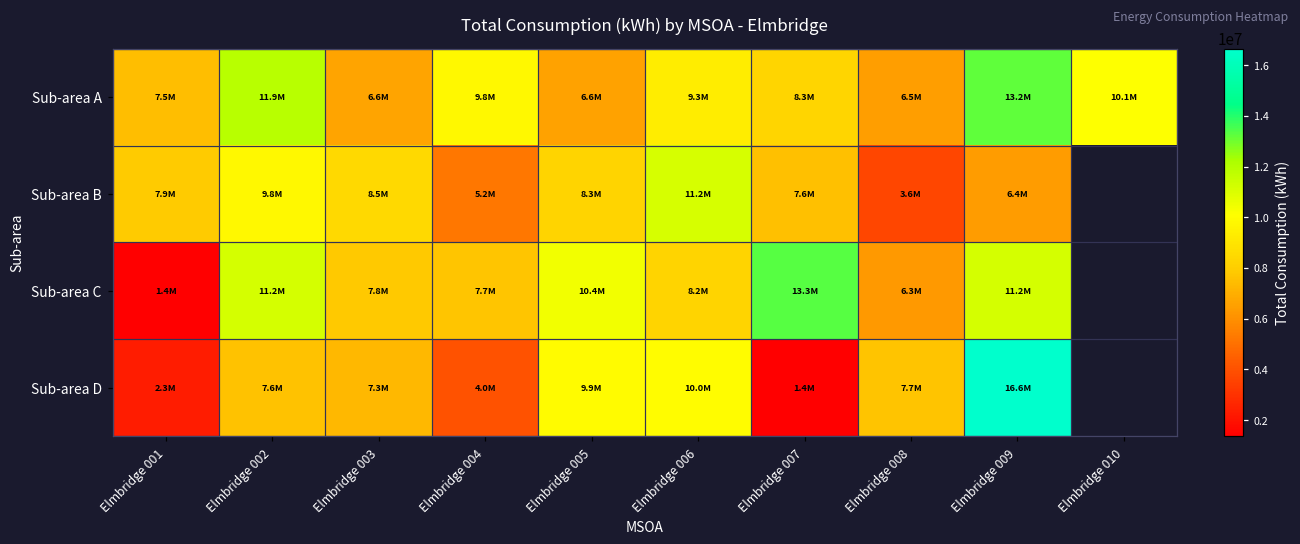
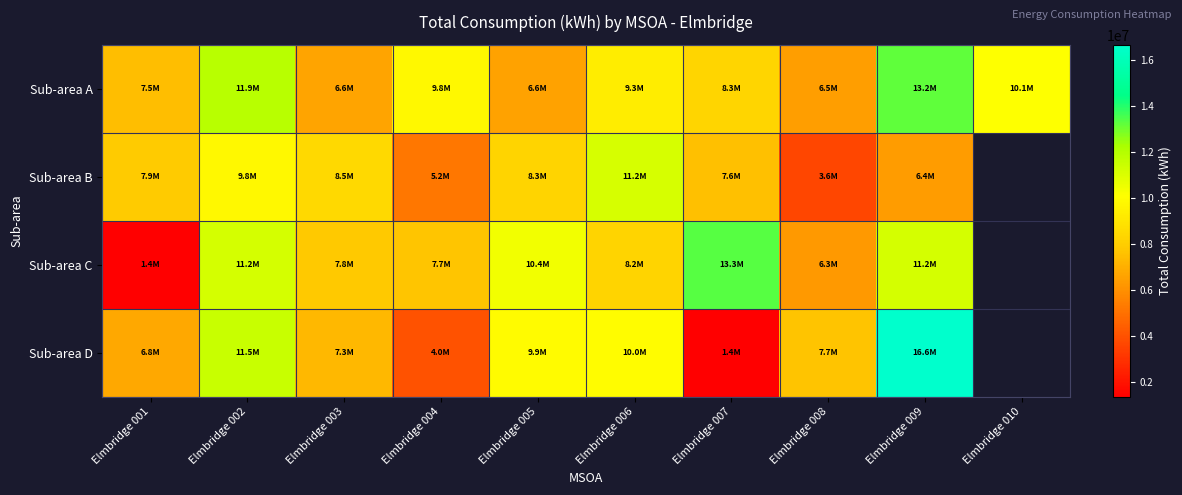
  {
    "Sub-area A": {
      "Elmbridge 001": "7.5M",
      "Elmbridge 002": "11.9M",
      "Elmbridge 003": "6.6M",
      "Elmbridge 004": "9.8M",
      "Elmbridge 005": "6.6M",
      "Elmbridge 006": "9.3M",
      "Elmbridge 007": "8.3M",
      "Elmbridge 008": "6.5M",
      "Elmbridge 009": "13.2M",
      "Elmbridge 010": "10.1M"
    },
    "Sub-area B": {
      "Elmbridge 001": "7.9M",
      "Elmbridge 002": "9.8M",
      "Elmbridge 003": "8.5M",
      "Elmbridge 004": "5.2M",
      "Elmbridge 005": "8.3M",
      "Elmbridge 006": "11.2M",
      "Elmbridge 007": "7.6M",
      "Elmbridge 008": "3.6M",
      "Elmbridge 009": "6.4M"
    },
    "Sub-area C": {
      "Elmbridge 001": "1.4M",
      "Elmbridge 002": "11.2M",
      "Elmbridge 003": "7.8M",
      "Elmbridge 004": "7.7M",
      "Elmbridge 005": "10.4M",
      "Elmbridge 006": "8.2M",
      "Elmbridge 007": "13.3M",
      "Elmbridge 008": "6.3M",
      "Elmbridge 009": "11.2M"
    },
    "Sub-area D": {
-     "Elmbridge 001": "2.3M",
-     "Elmbridge 002": "7.6M",
+     "Elmbridge 001": "6.8M",
+     "Elmbridge 002": "11.5M",
      "Elmbridge 003": "7.3M",
      "Elmbridge 004": "4.0M",
      "Elmbridge 005": "9.9M",
      "Elmbridge 006": "10.0M",
      "Elmbridge 007": "1.4M",
      "Elmbridge 008": "7.7M",
      "Elmbridge 009": "16.6M"
    }
  }
